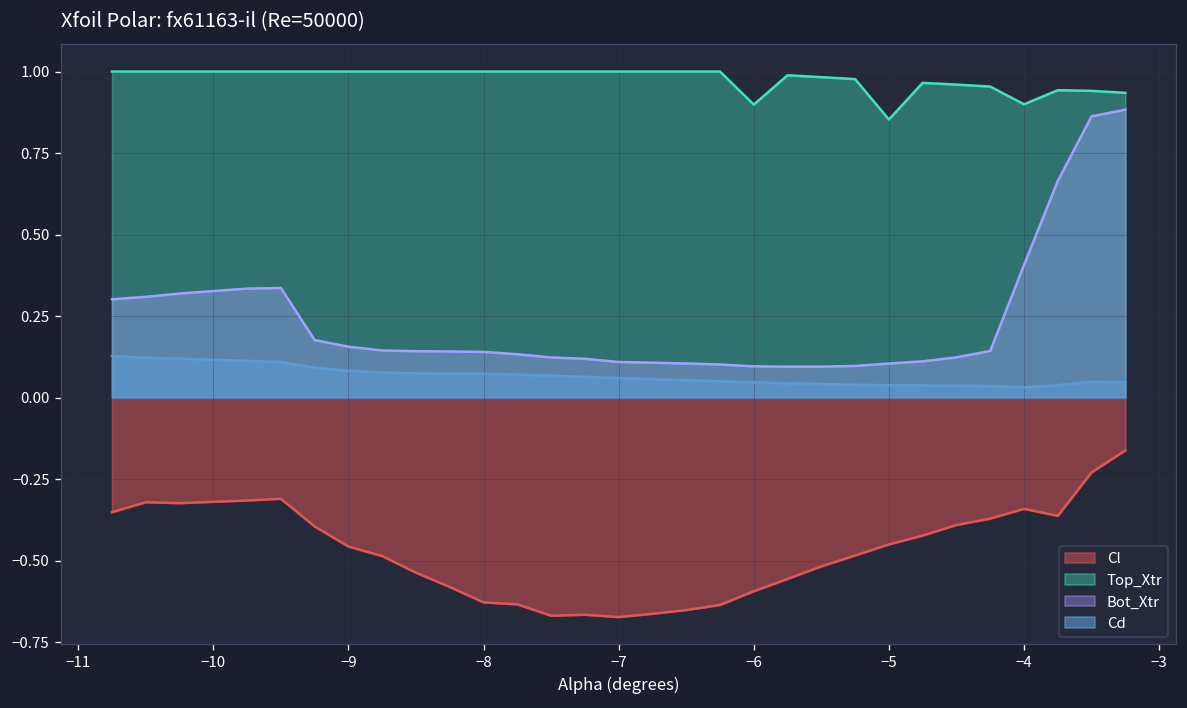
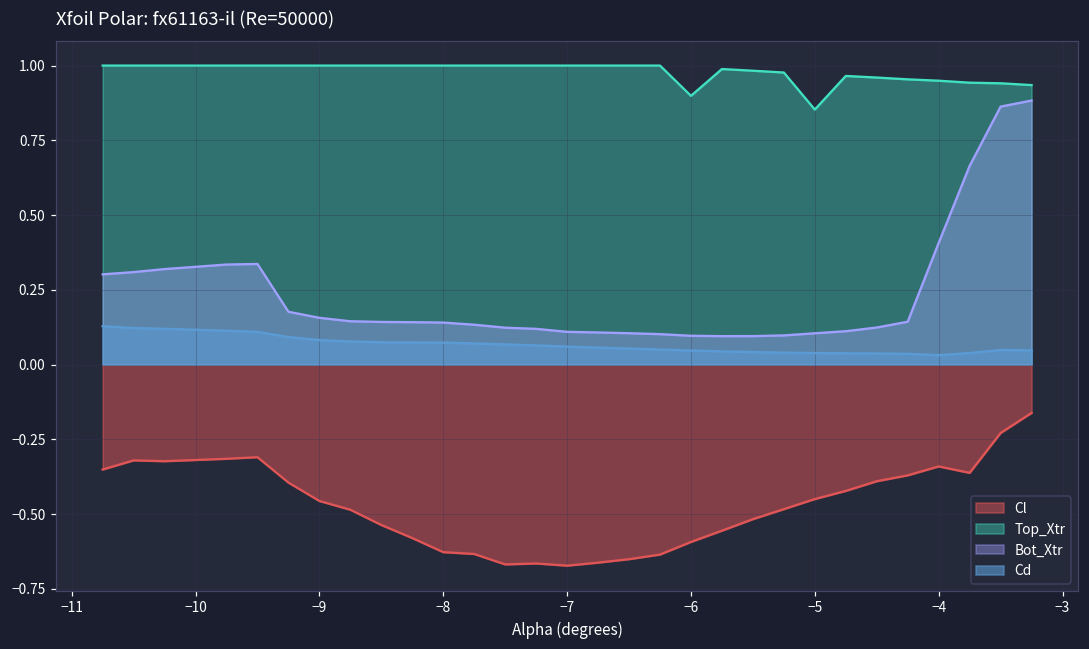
  {
    "Top_Xtr": {
      "−9": 1.00,
      "−8": 1.00,
      "−7": 1.00,
      "−6": 0.90,
      "−5": 0.85,
-     "−4": 0.90
+     "−4": 0.95
    }
  }
